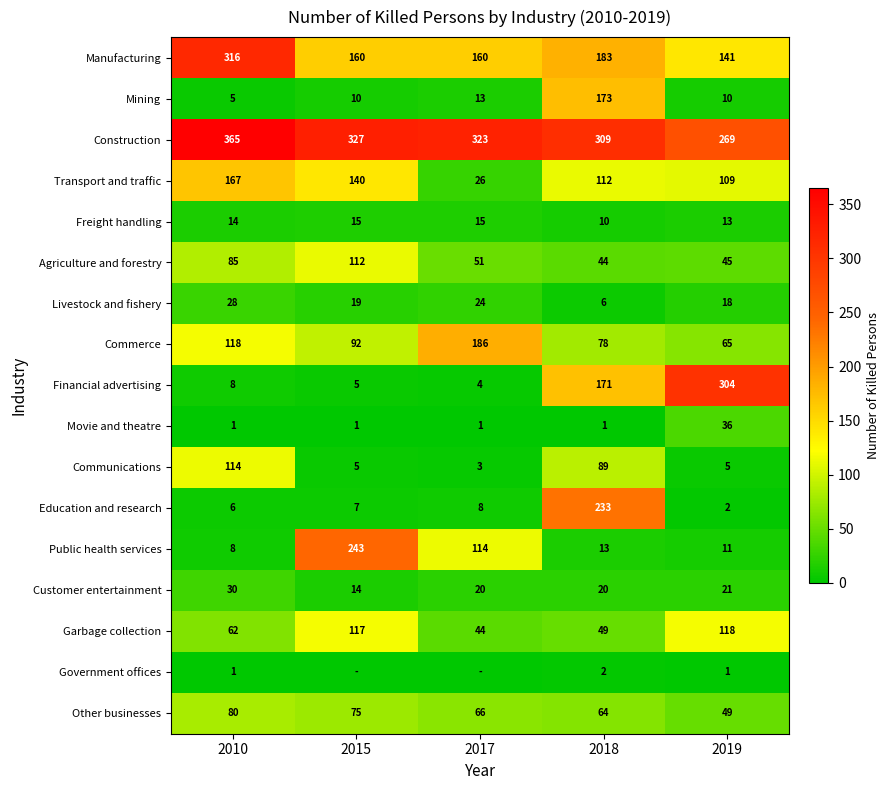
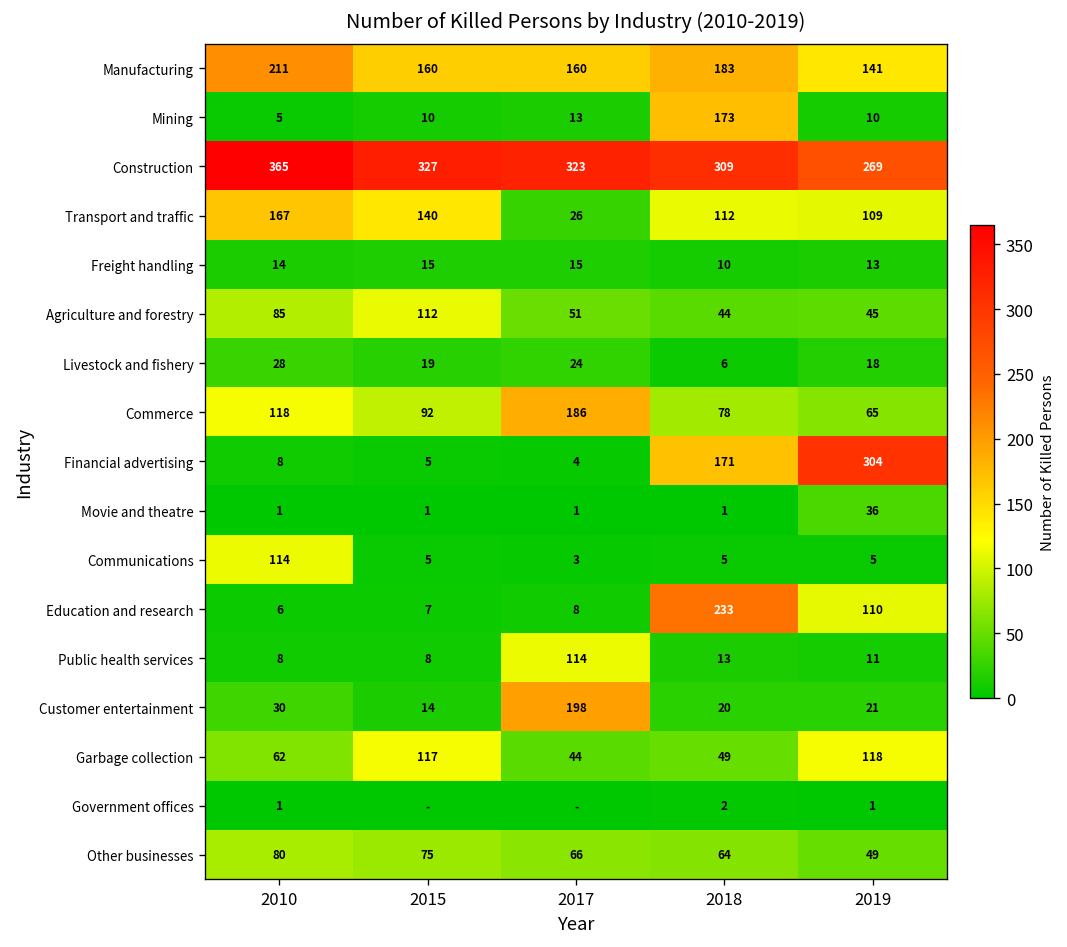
  {
    "Manufacturing": {
-     "2010": 316,
+     "2010": 211,
      "2015": 160,
      "2017": 160,
      "2018": 183,
      "2019": 141
    },
    "Mining": {
      "2010": 5,
      "2015": 10,
      "2017": 13,
      "2018": 173,
      "2019": 10
    },
    "Construction": {
      "2010": 365,
      "2015": 327,
      "2017": 323,
      "2018": 309,
      "2019": 269
    },
    "Transport and traffic": {
      "2010": 167,
      "2015": 140,
      "2017": 26,
      "2018": 112,
      "2019": 109
    },
    "Freight handling": {
      "2010": 14,
      "2015": 15,
      "2017": 15,
      "2018": 10,
      "2019": 13
    },
    "Agriculture and forestry": {
      "2010": 85,
      "2015": 112,
      "2017": 51,
      "2018": 44,
      "2019": 45
    },
    "Livestock and fishery": {
      "2010": 28,
      "2015": 19,
      "2017": 24,
      "2018": 6,
      "2019": 18
    },
    "Commerce": {
      "2010": 118,
      "2015": 92,
      "2017": 186,
      "2018": 78,
      "2019": 65
    },
    "Financial advertising": {
      "2010": 8,
      "2015": 5,
      "2017": 4,
      "2018": 171,
      "2019": 304
    },
    "Movie and theatre": {
      "2010": 1,
      "2015": 1,
      "2017": 1,
      "2018": 1,
      "2019": 36
    },
    "Communications": {
      "2010": 114,
      "2015": 5,
      "2017": 3,
-     "2018": 89,
+     "2018": 5,
      "2019": 5
    },
    "Education and research": {
      "2010": 6,
      "2015": 7,
      "2017": 8,
      "2018": 233,
-     "2019": 2
+     "2019": 110
    },
    "Public health services": {
      "2010": 8,
-     "2015": 243,
+     "2015": 8,
      "2017": 114,
      "2018": 13,
      "2019": 11
    },
    "Customer entertainment": {
      "2010": 30,
      "2015": 14,
-     "2017": 20,
+     "2017": 198,
      "2018": 20,
      "2019": 21
    },
    "Garbage collection": {
      "2010": 62,
      "2015": 117,
      "2017": 44,
      "2018": 49,
      "2019": 118
    },
    "Government offices": {
      "2010": 1,
      "2018": 2,
      "2019": 1
    },
    "Other businesses": {
      "2010": 80,
      "2015": 75,
      "2017": 66,
      "2018": 64,
      "2019": 49
    }
  }
